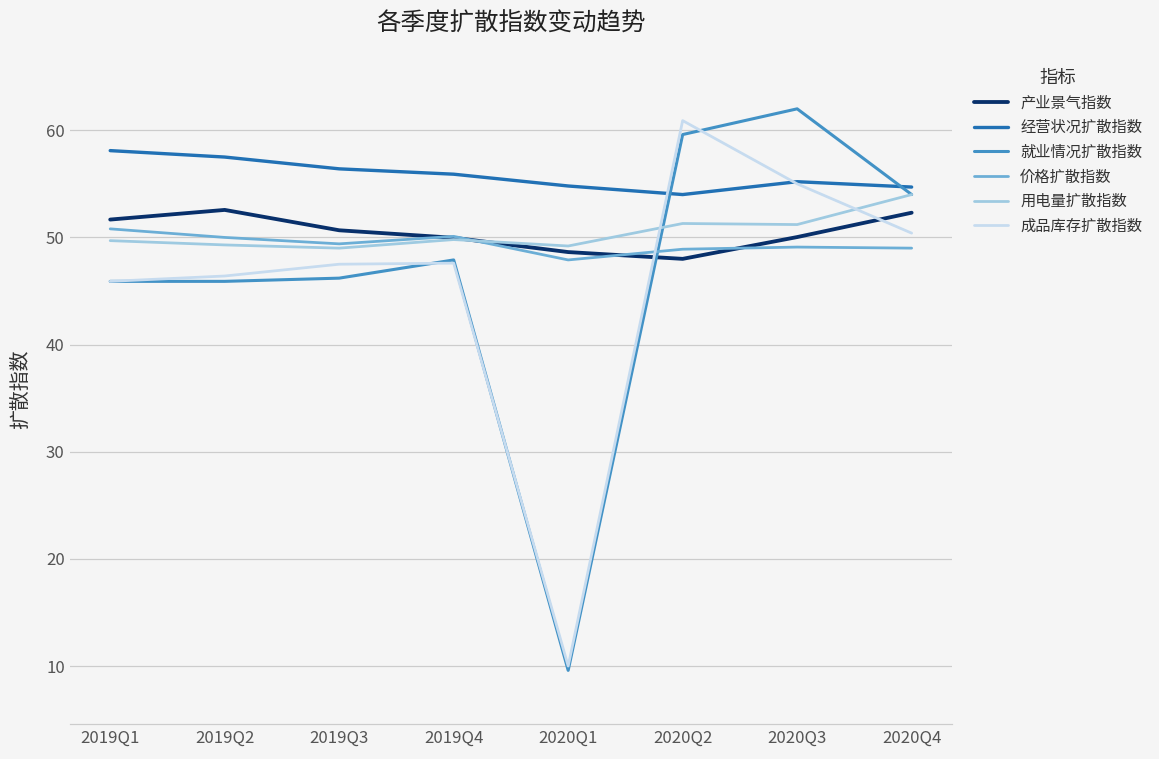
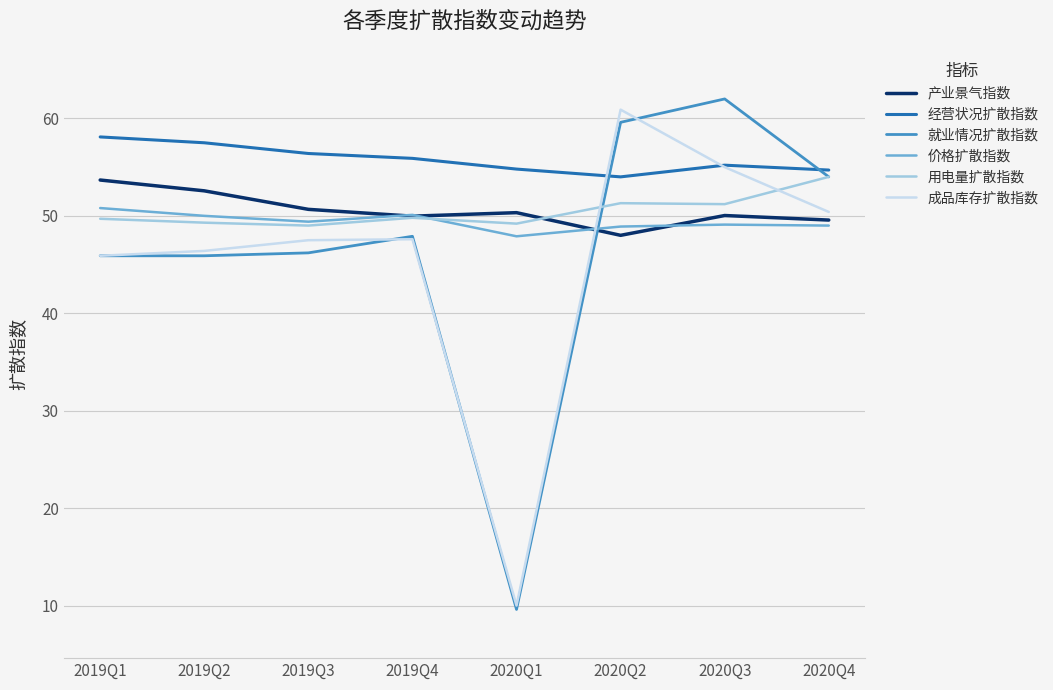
  {
    "产业景气指数": {
-     "2019Q1": 52,
+     "2019Q1": 54,
      "2019Q2": 53,
      "2019Q3": 51,
-     "2020Q1": 49,
+     "2020Q1": 50,
      "2020Q2": 48,
      "2020Q3": 50,
-     "2020Q4": 52
+     "2020Q4": 50
    }
  }
